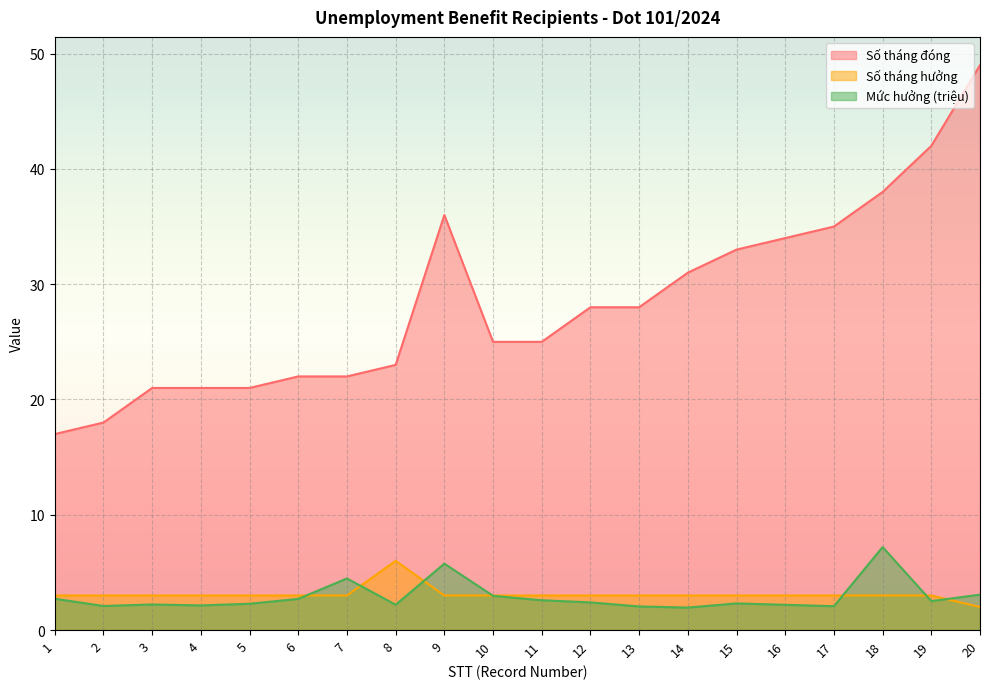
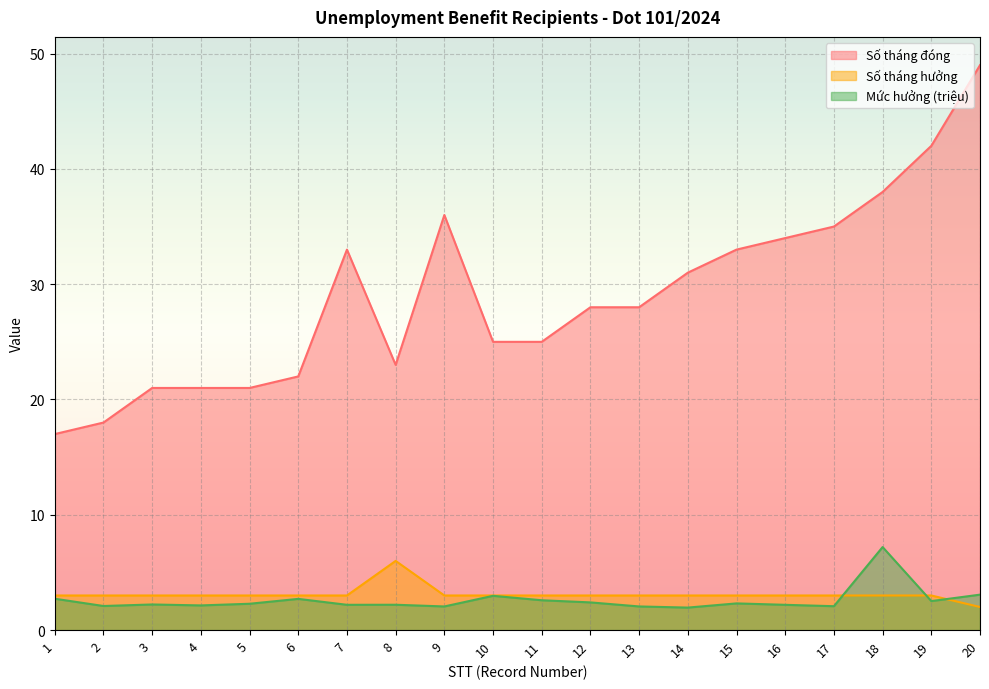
  {
    "Số tháng đóng": {
      "1": 17,
      "2": 18,
      "3": 21,
      "4": 21,
      "5": 21,
      "6": 22,
-     "7": 22,
+     "7": 33,
      "8": 23,
      "9": 36,
      "10": 25,
      "11": 25,
      "12": 28,
      "13": 28,
      "14": 31,
      "15": 33,
      "16": 34,
      "17": 35,
      "18": 38,
      "19": 42,
      "20": 49
    },
    "Số tháng hưởng": {
      "1": 3.0,
      "2": 3.0,
      "3": 3.0,
      "4": 3.0,
      "5": 3.0,
      "6": 3.0,
      "7": 3.0,
      "8": 6.0,
      "9": 3.0,
      "11": 3.0,
      "12": 3.0,
      "13": 3.0,
      "14": 3.0,
      "15": 3.0,
      "16": 3.0,
      "17": 3.0,
      "18": 3.0,
      "19": 3.0,
      "20": 2.0
    },
    "Mức hưởng (triệu)": {
      "1": 2.7,
      "2": 2.1,
      "3": 2.2,
      "4": 2.1,
      "5": 2.3,
      "6": 2.7,
-     "7": 4.5,
+     "7": 2.2,
      "8": 2.2,
-     "9": 5.8,
+     "9": 2.0,
      "11": 2.6,
      "12": 2.4,
      "13": 2.0,
      "14": 2.0,
      "15": 2.3,
      "16": 2.2,
      "17": 2.1,
      "18": 7.2,
      "19": 2.5,
      "20": 3.1
    }
  }
